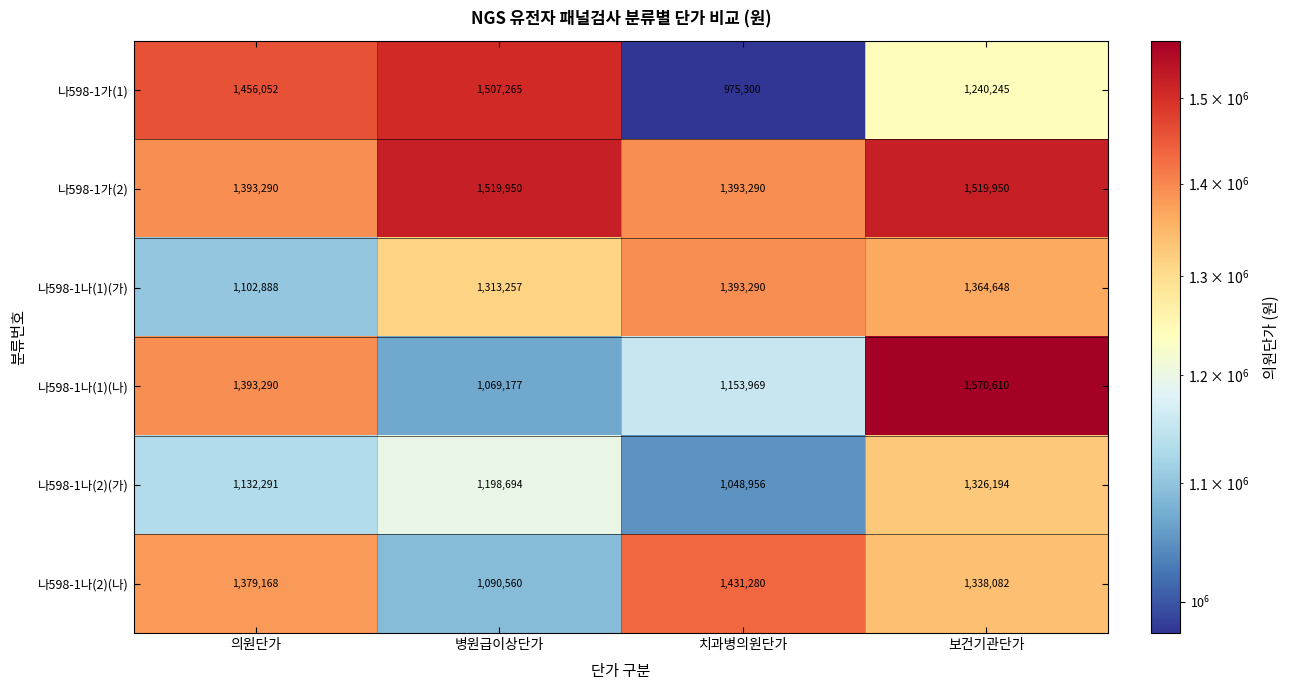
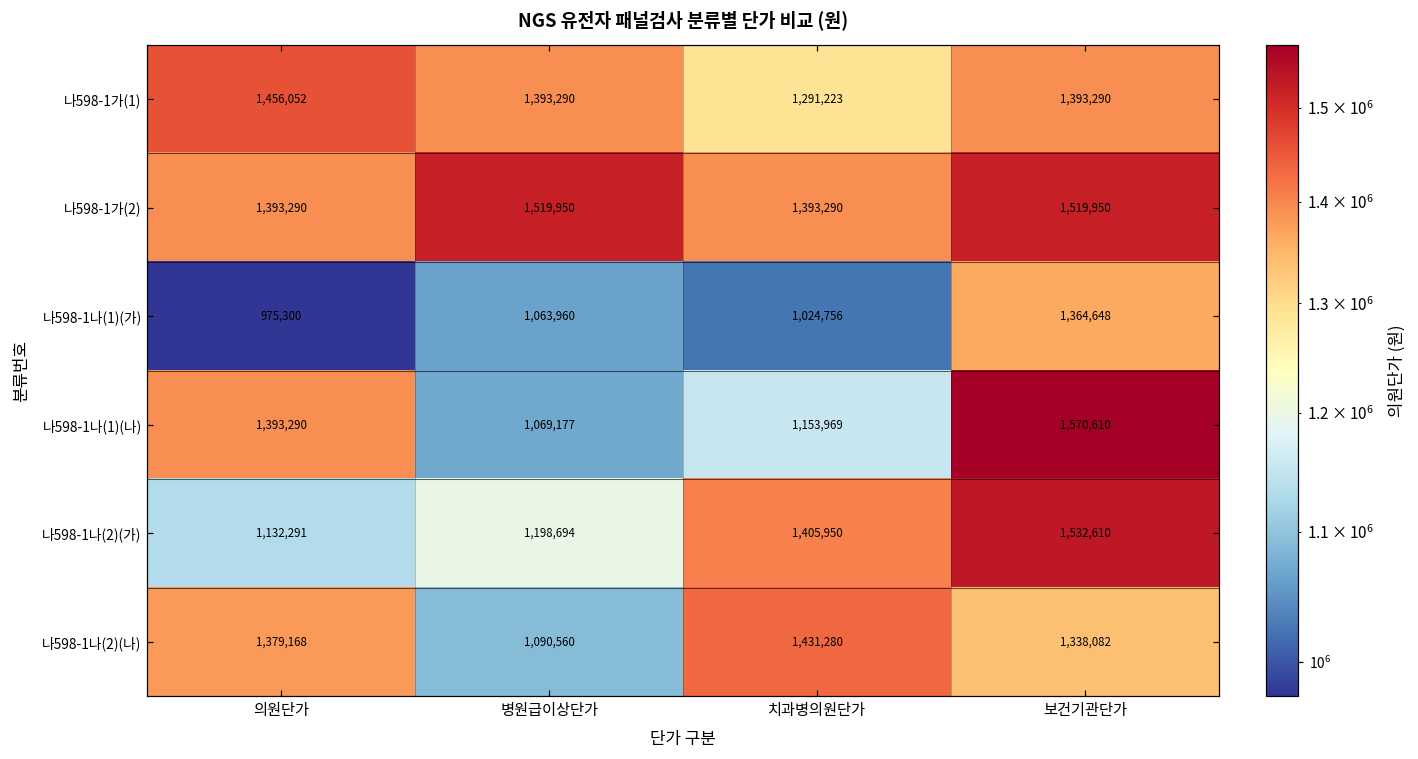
  {
    "나598-1가(1)": {
      "의원단가": "1,456,052",
-     "병원급이상단가": "1,507,265",
-     "치과병의원단가": "975,300",
-     "보건기관단가": "1,240,245"
+     "병원급이상단가": "1,393,290",
+     "치과병의원단가": "1,291,223",
+     "보건기관단가": "1,393,290"
    },
    "나598-1가(2)": {
      "의원단가": "1,393,290",
      "병원급이상단가": "1,519,950",
      "치과병의원단가": "1,393,290",
      "보건기관단가": "1,519,950"
    },
    "나598-1나(1)(가)": {
-     "의원단가": "1,102,888",
-     "병원급이상단가": "1,313,257",
-     "치과병의원단가": "1,393,290",
+     "의원단가": "975,300",
+     "병원급이상단가": "1,063,960",
+     "치과병의원단가": "1,024,756",
      "보건기관단가": "1,364,648"
    },
    "나598-1나(1)(나)": {
      "의원단가": "1,393,290",
      "병원급이상단가": "1,069,177",
      "치과병의원단가": "1,153,969",
      "보건기관단가": "1,570,610"
    },
    "나598-1나(2)(가)": {
      "의원단가": "1,132,291",
      "병원급이상단가": "1,198,694",
-     "치과병의원단가": "1,048,956",
-     "보건기관단가": "1,326,194"
+     "치과병의원단가": "1,405,950",
+     "보건기관단가": "1,532,610"
    },
    "나598-1나(2)(나)": {
      "의원단가": "1,379,168",
      "병원급이상단가": "1,090,560",
      "치과병의원단가": "1,431,280",
      "보건기관단가": "1,338,082"
    }
  }
